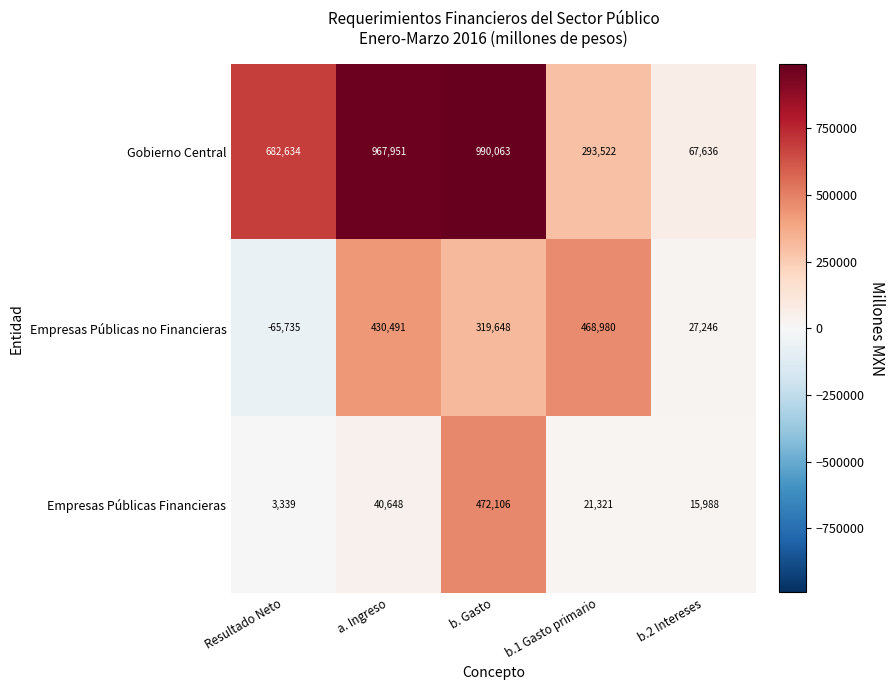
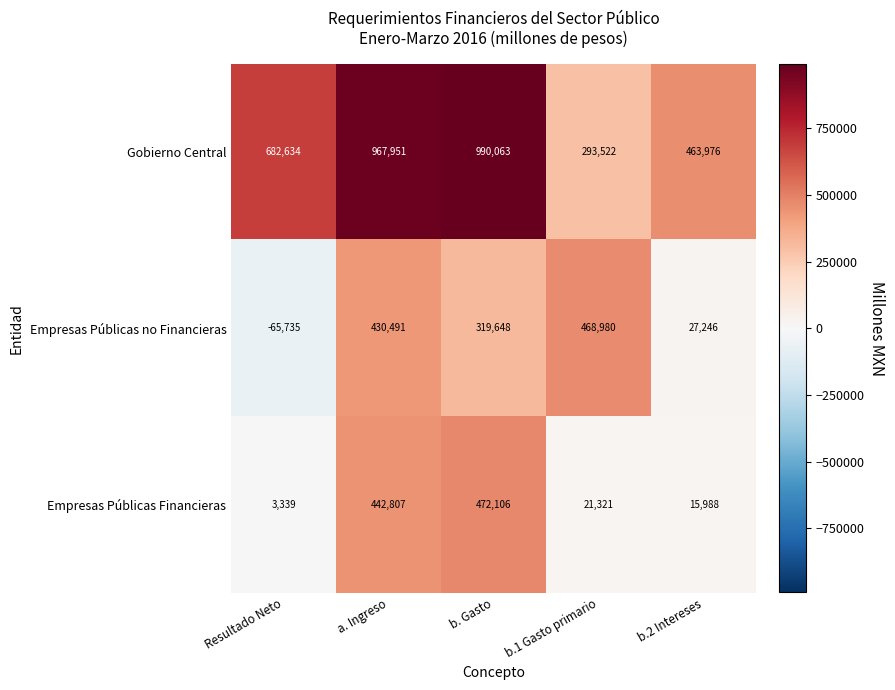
  {
    "Gobierno Central": {
      "Resultado Neto": "682,634",
      "a. Ingreso": "967,951",
      "b. Gasto": "990,063",
      "b.1 Gasto primario": "293,522",
-     "b.2 Intereses": "67,636"
+     "b.2 Intereses": "463,976"
    },
    "Empresas Públicas no Financieras": {
      "Resultado Neto": "-65,735",
      "a. Ingreso": "430,491",
      "b. Gasto": "319,648",
      "b.1 Gasto primario": "468,980",
      "b.2 Intereses": "27,246"
    },
    "Empresas Públicas Financieras": {
      "Resultado Neto": "3,339",
-     "a. Ingreso": "40,648",
+     "a. Ingreso": "442,807",
      "b. Gasto": "472,106",
      "b.1 Gasto primario": "21,321",
      "b.2 Intereses": "15,988"
    }
  }
